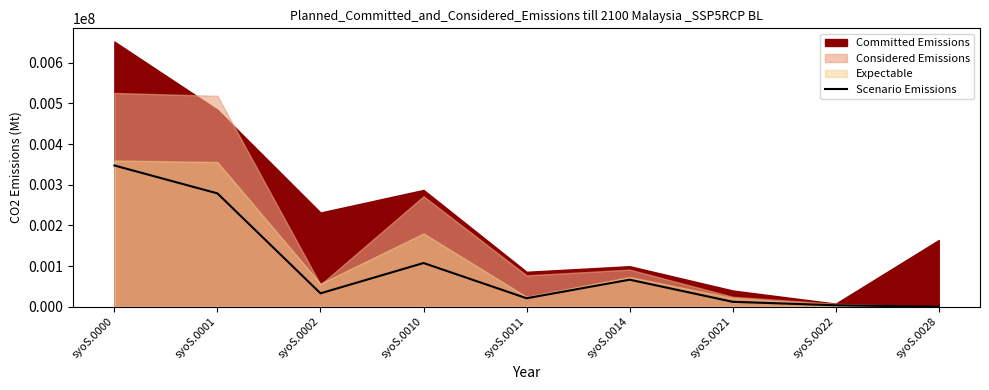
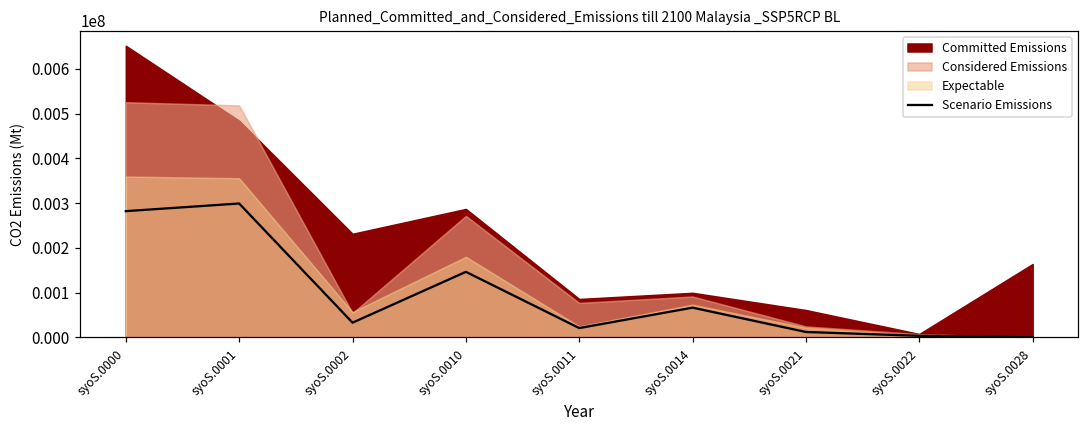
  {
    "Scenario Emissions": {
-     "syoS.0000": 350000,
-     "syoS.0001": 280000,
+     "syoS.0000": 280000,
+     "syoS.0001": 300000,
      "syoS.0002": 30000,
-     "syoS.0010": 110000,
+     "syoS.0010": 150000,
      "syoS.0014": 70000,
      "syoS.0021": 10000
    },
    "Committed Emissions": {
      "syoS.0000": 650000,
      "syoS.0001": 480000,
      "syoS.0002": 230000,
      "syoS.0010": 290000,
      "syoS.0011": 90000,
      "syoS.0014": 100000,
-     "syoS.0021": 40000,
+     "syoS.0021": 60000,
      "syoS.0028": 160000
    }
  }
